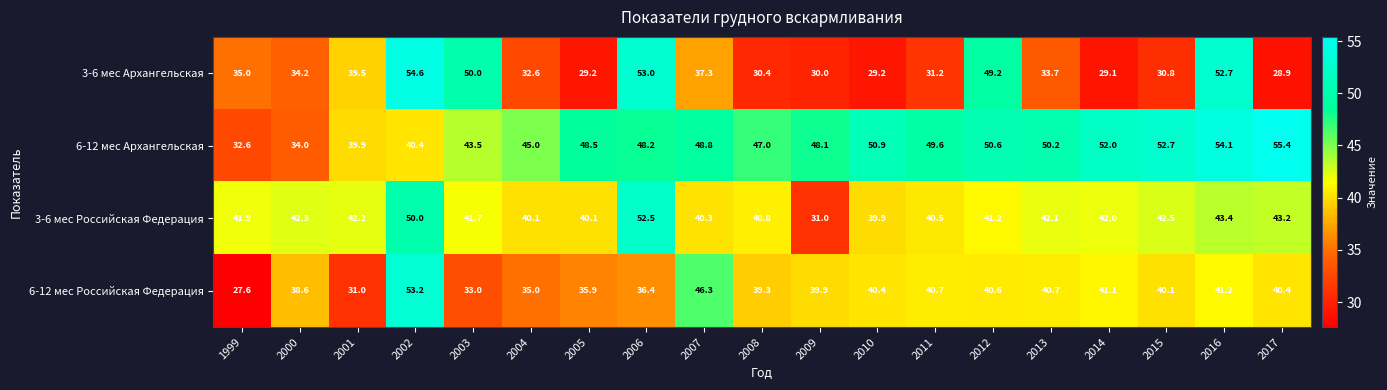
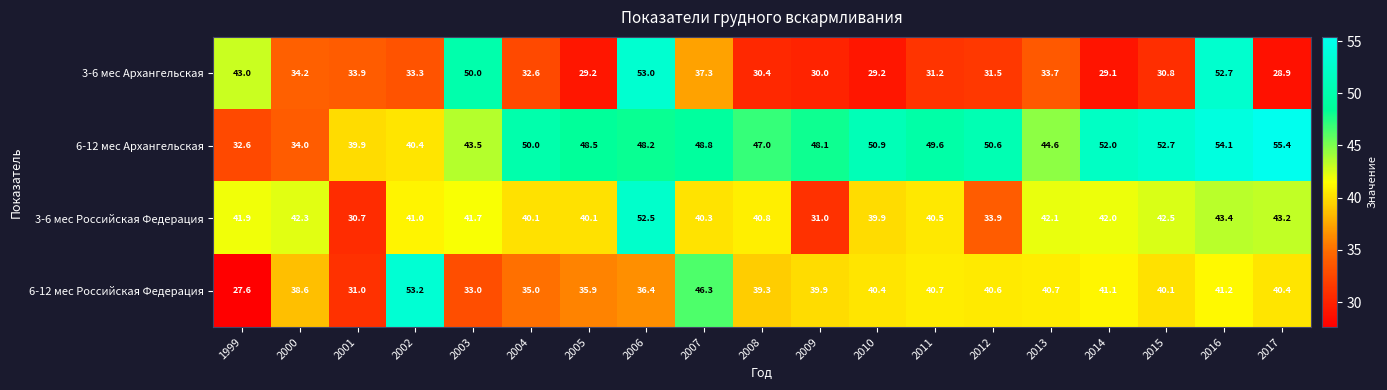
  {
    "3-6 мес Архангельская": {
-     "1999": 35.0,
+     "1999": 43.0,
      "2000": 34.2,
-     "2001": 39.5,
-     "2002": 54.6,
+     "2001": 33.9,
+     "2002": 33.3,
      "2003": 50.0,
      "2004": 32.6,
      "2005": 29.2,
      "2006": 53.0,
      "2007": 37.3,
      "2008": 30.4,
      "2009": 30.0,
      "2010": 29.2,
      "2011": 31.2,
-     "2012": 49.2,
+     "2012": 31.5,
      "2013": 33.7,
      "2014": 29.1,
      "2015": 30.8,
      "2016": 52.7,
      "2017": 28.9
    },
    "6-12 мес Архангельская": {
      "1999": 32.6,
      "2000": 34.0,
      "2001": 39.9,
      "2002": 40.4,
      "2003": 43.5,
-     "2004": 45.0,
+     "2004": 50.0,
      "2005": 48.5,
      "2006": 48.2,
      "2007": 48.8,
      "2008": 47.0,
      "2009": 48.1,
      "2010": 50.9,
      "2011": 49.6,
      "2012": 50.6,
-     "2013": 50.2,
+     "2013": 44.6,
      "2014": 52.0,
      "2015": 52.7,
      "2016": 54.1,
      "2017": 55.4
    },
    "3-6 мес Российская Федерация": {
      "1999": 41.9,
      "2000": 42.3,
-     "2001": 42.2,
-     "2002": 50.0,
+     "2001": 30.7,
+     "2002": 41.0,
      "2003": 41.7,
      "2004": 40.1,
      "2005": 40.1,
      "2006": 52.5,
      "2007": 40.3,
      "2008": 40.8,
      "2009": 31.0,
      "2010": 39.9,
      "2011": 40.5,
-     "2012": 41.2,
+     "2012": 33.9,
      "2013": 42.1,
      "2014": 42.0,
      "2015": 42.5,
      "2016": 43.4,
      "2017": 43.2
    },
    "6-12 мес Российская Федерация": {
      "1999": 27.6,
      "2000": 38.6,
      "2001": 31.0,
      "2002": 53.2,
      "2003": 33.0,
      "2004": 35.0,
      "2005": 35.9,
      "2006": 36.4,
      "2007": 46.3,
      "2008": 39.3,
      "2009": 39.9,
      "2010": 40.4,
      "2011": 40.7,
      "2012": 40.6,
      "2013": 40.7,
      "2014": 41.1,
      "2015": 40.1,
      "2016": 41.2,
      "2017": 40.4
    }
  }
